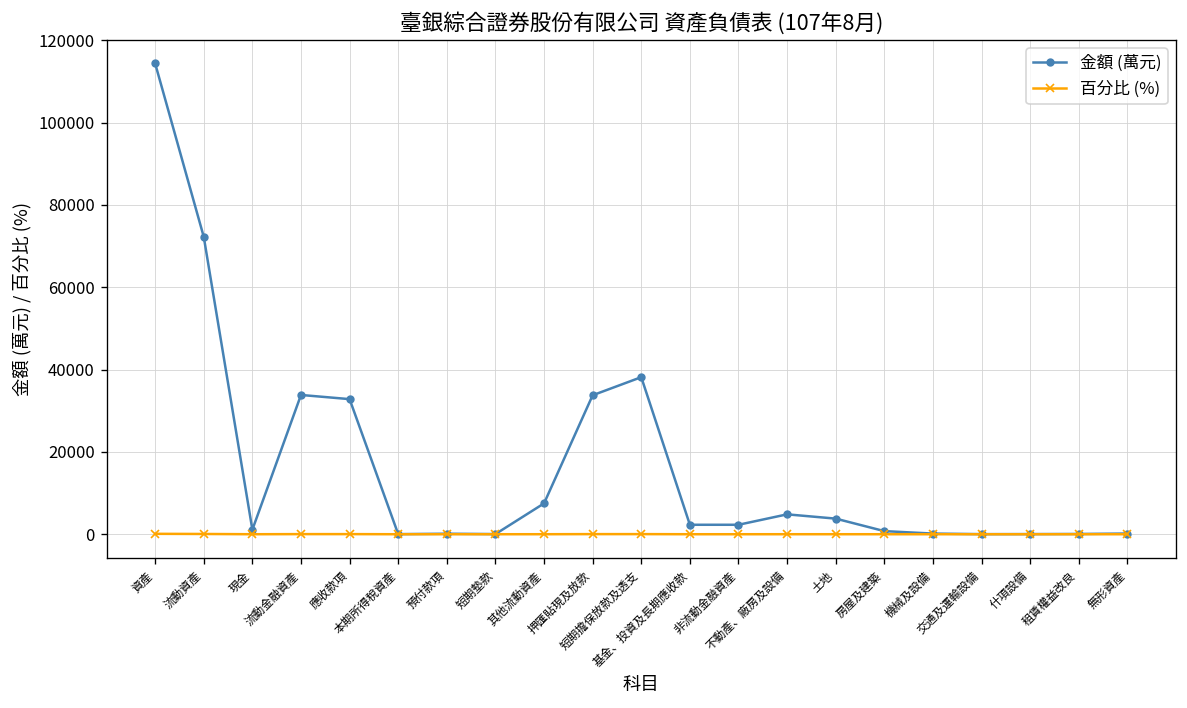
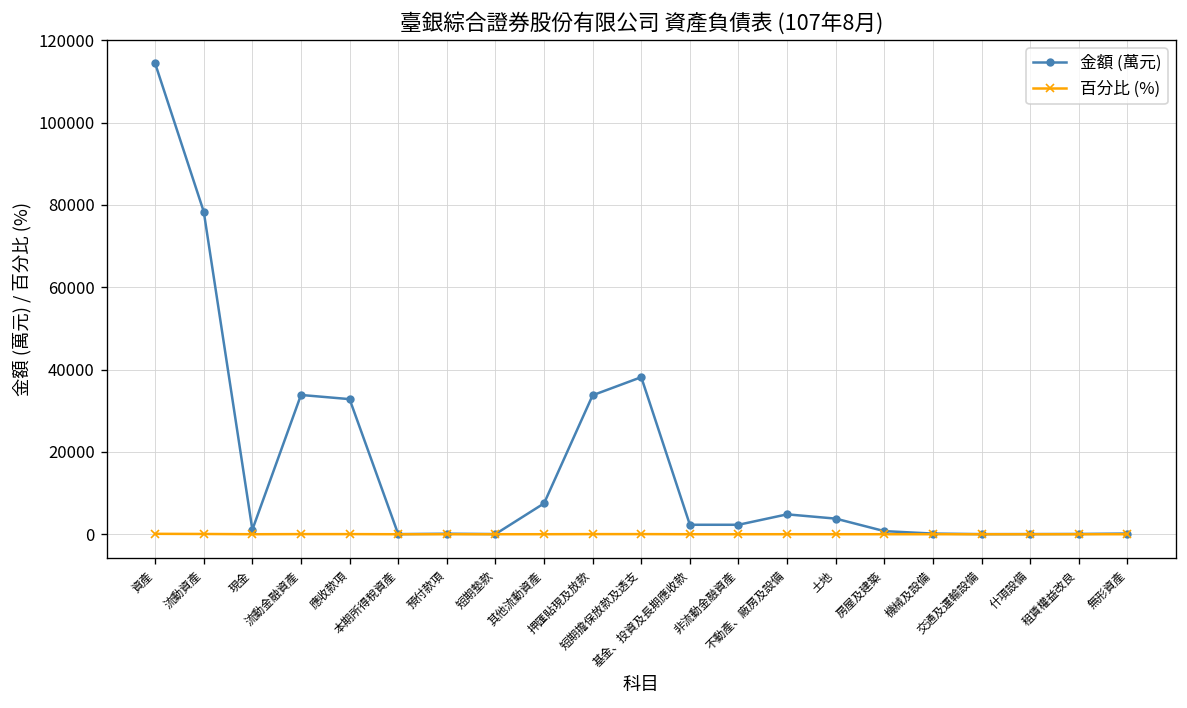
  {
    "金額 (萬元)": {
      "資產": 114000,
-     "流動資產": 72000,
+     "流動資產": 78000,
      "現金": 1000,
      "流動金融資產": 34000,
      "應收款項": 33000,
      "其他流動資產": 7000,
      "押匯貼現及放款": 34000,
      "短期擔保放款及透支": 38000,
      "基金、投資及長期應收款": 2000,
      "非流動金融資產": 2000,
      "不動產、廠房及設備": 5000,
      "土地": 4000,
      "房屋及建築": 1000
    },
    "百分比 (%)": {
      "資產": 0,
      "流動資產": 0,
      "現金": 0,
      "流動金融資產": 0,
      "應收款項": 0,
      "其他流動資產": 0,
      "押匯貼現及放款": 0,
      "短期擔保放款及透支": 0,
      "基金、投資及長期應收款": 0,
      "非流動金融資產": 0,
      "不動產、廠房及設備": 0,
      "土地": 0,
      "房屋及建築": 0
    }
  }
